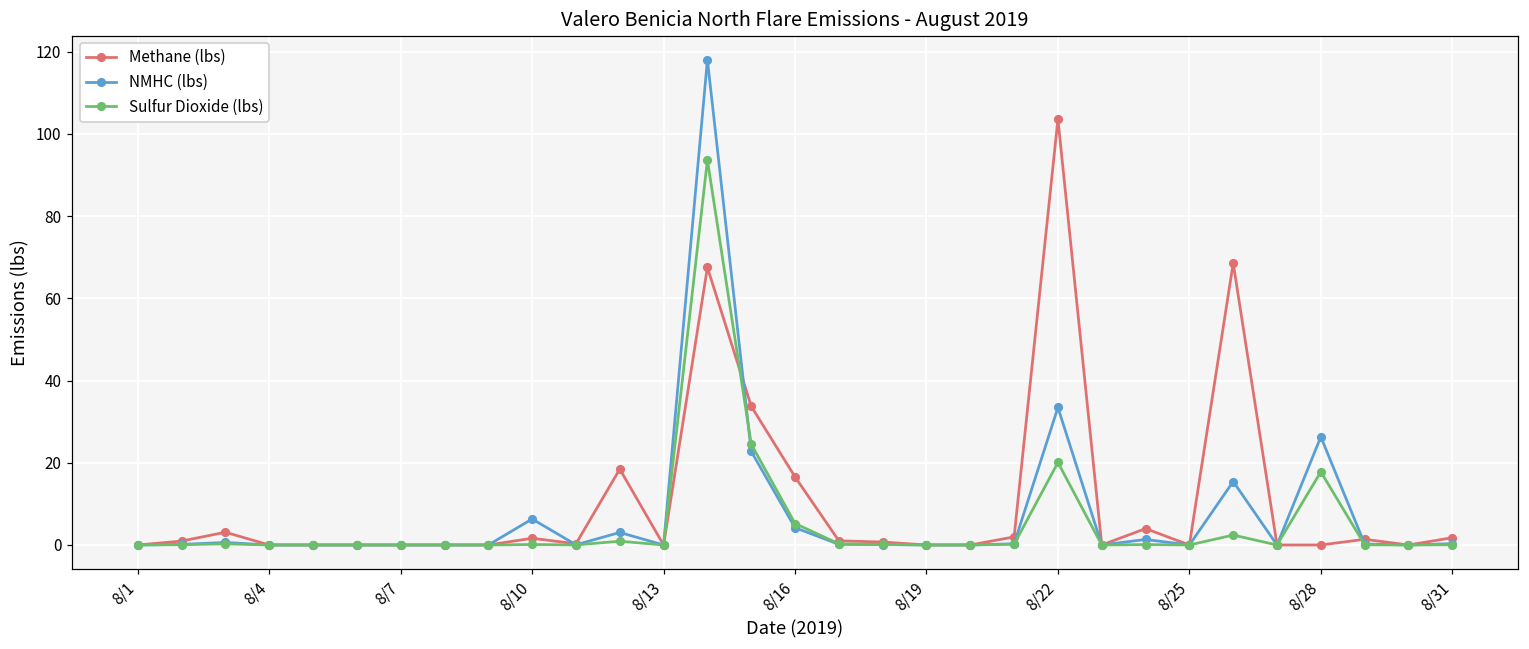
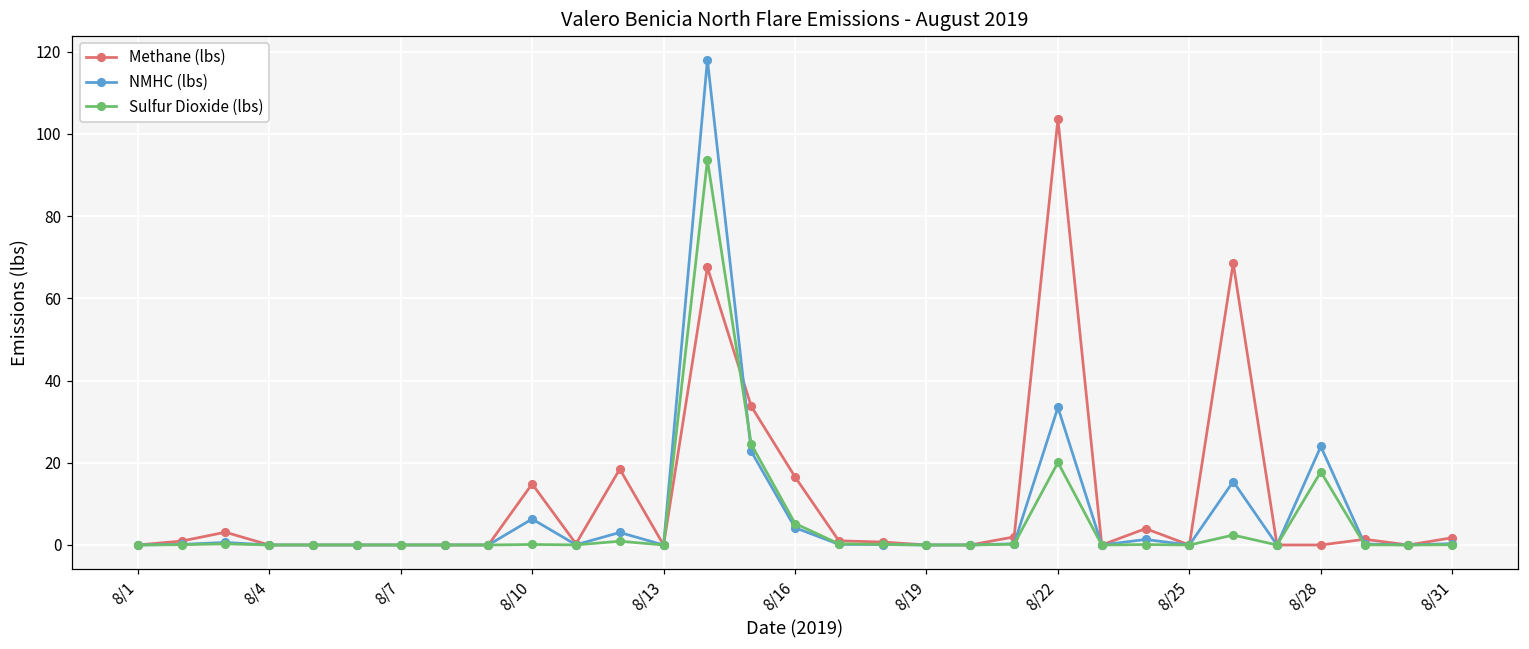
  {
    "Methane (lbs)": {
-     "8/10": 2,
+     "8/10": 15,
      "8/16": 17,
      "8/22": 104,
      "8/28": 0,
      "8/31": 2
    },
    "NMHC (lbs)": {
      "8/10": 6,
      "8/16": 4,
      "8/22": 33,
-     "8/28": 26
+     "8/28": 24
    },
    "Sulfur Dioxide (lbs)": {
      "8/10": 0,
      "8/16": 5,
      "8/22": 20,
      "8/28": 18
    }
  }
